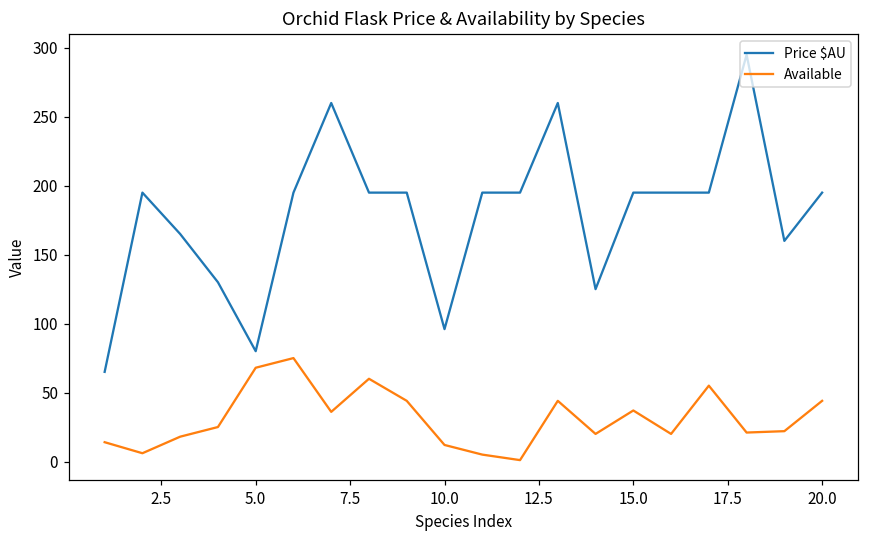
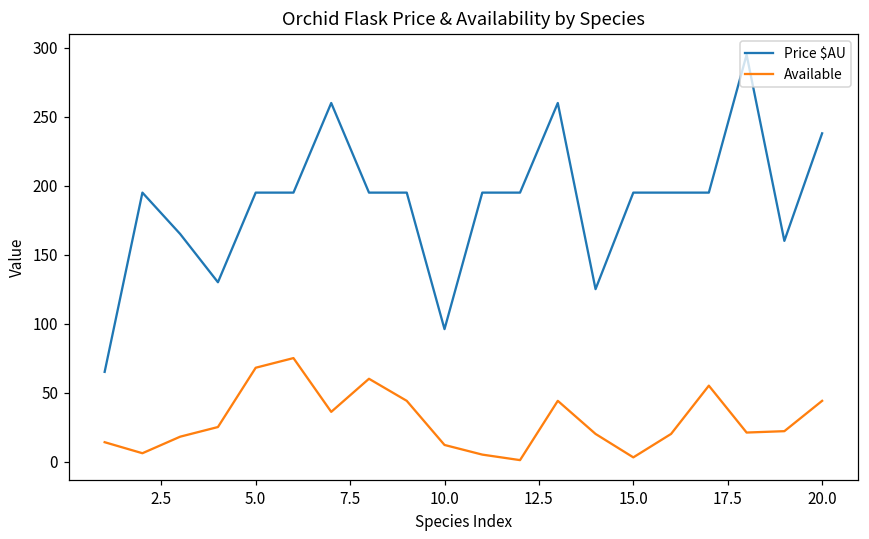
  {
    "Price $AU": {
-     "5.0": 80,
+     "5.0": 195,
      "10.0": 96,
      "15.0": 195,
-     "20.0": 195
+     "20.0": 238
    },
    "Available": {
      "5.0": 68,
      "10.0": 12,
-     "15.0": 37,
+     "15.0": 3,
      "20.0": 44
    }
  }
